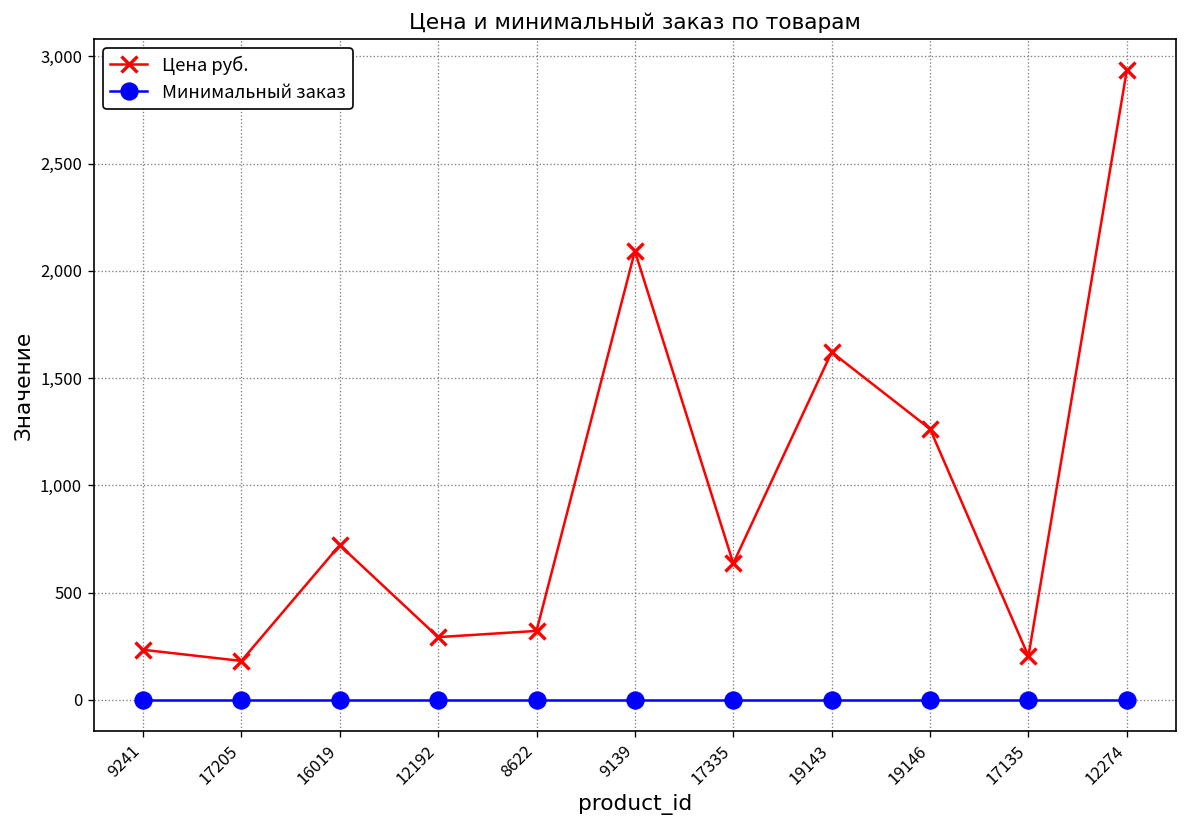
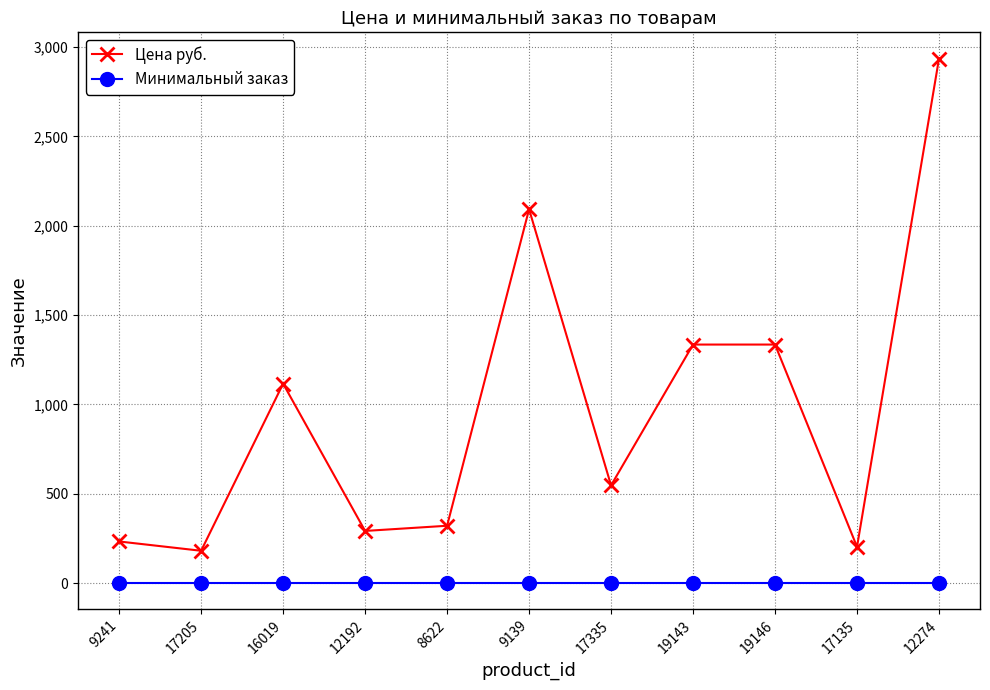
  {
    "Цена руб.": {
      "9241": "230",
      "17205": "180",
-     "16019": "720",
+     "16019": "1,120",
      "12192": "290",
      "8622": "320",
      "9139": "2,090",
-     "17335": "640",
-     "19143": "1,620",
-     "19146": "1,260",
+     "17335": "550",
+     "19143": "1,340",
+     "19146": "1,340",
      "17135": "200",
      "12274": "2,940"
    },
    "Минимальный заказ": {
      "9241": "0",
      "17205": "0",
      "16019": "0",
      "12192": "0",
      "8622": "0",
      "9139": "0",
      "17335": "0",
      "19143": "0",
      "19146": "0",
      "17135": "0",
      "12274": "0"
    }
  }
